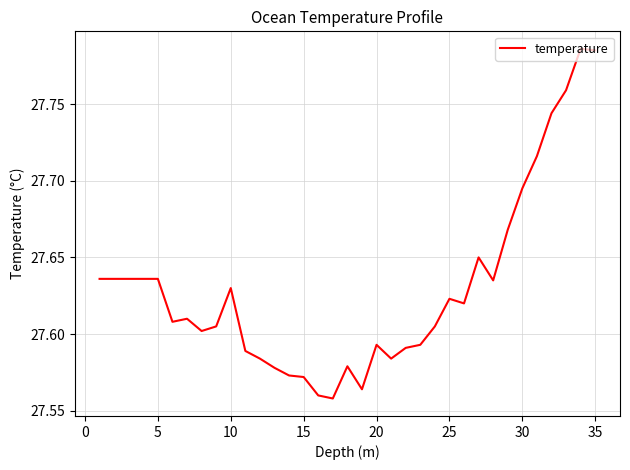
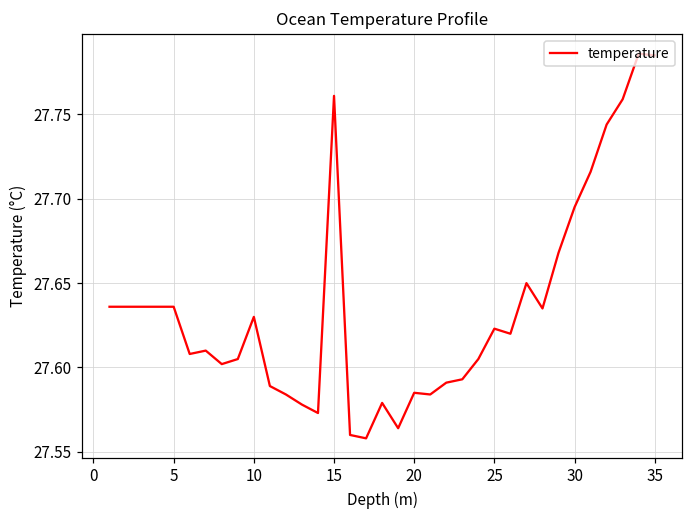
  {
    "5": 27.636,
    "10": 27.630,
-   "15": 27.572,
-   "20": 27.593,
+   "15": 27.761,
+   "20": 27.585,
    "25": 27.623,
    "30": 27.695
  }
